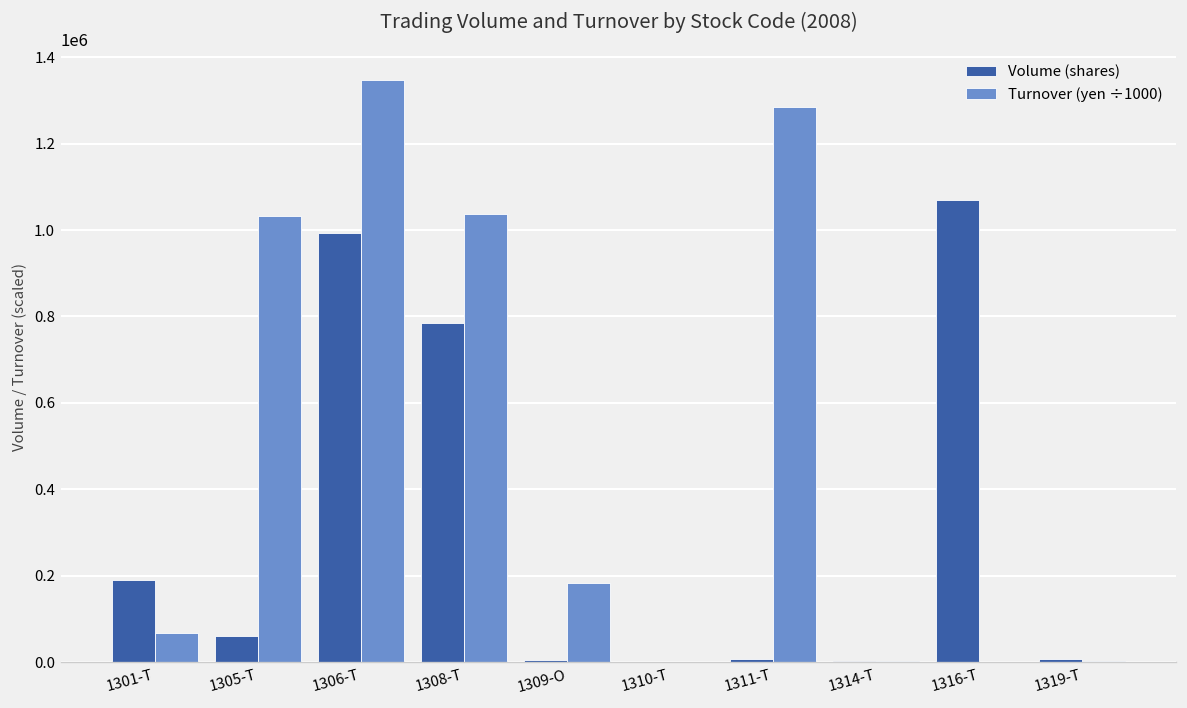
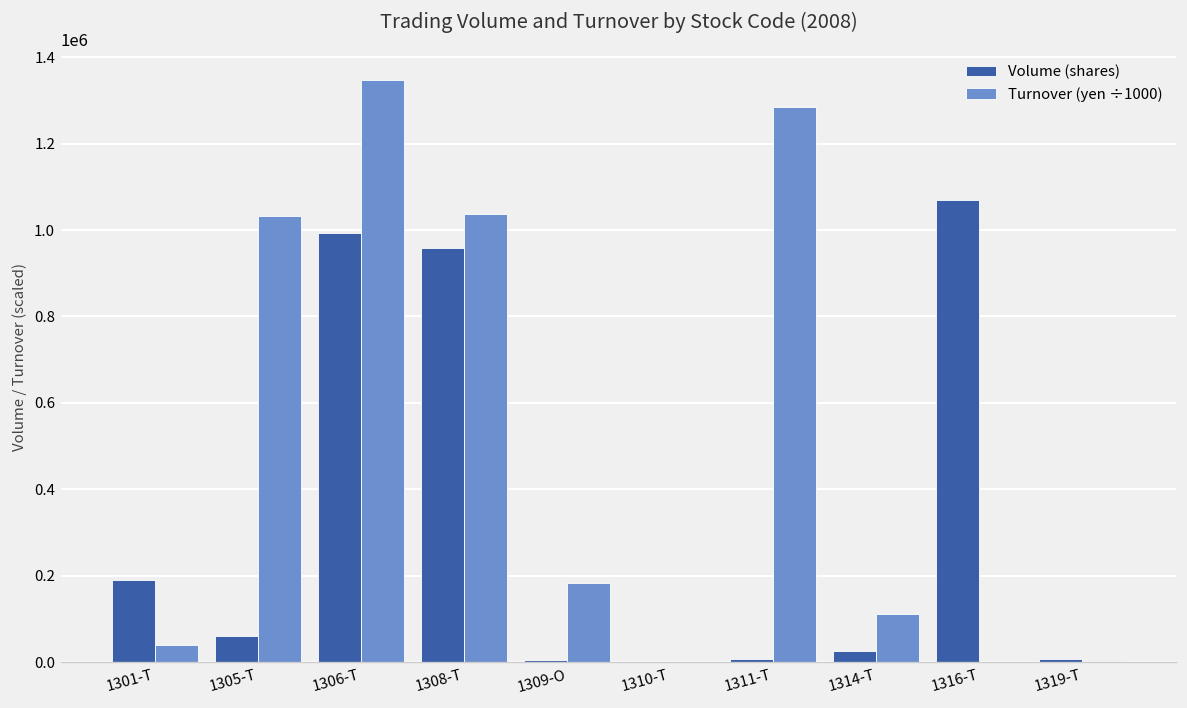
  {
    "Volume (shares)": {
      "1301-T": 190000,
      "1305-T": 60000,
      "1306-T": 990000,
-     "1308-T": 790000,
+     "1308-T": 960000,
      "1311-T": 10000,
-     "1314-T": 0,
+     "1314-T": 30000,
      "1316-T": 1070000,
      "1319-T": 10000
    },
    "Turnover (yen ÷1000)": {
-     "1301-T": 70000,
+     "1301-T": 40000,
      "1305-T": 1030000,
      "1306-T": 1350000,
      "1308-T": 1040000,
      "1309-O": 180000,
      "1311-T": 1280000,
-     "1314-T": 0
+     "1314-T": 110000
    }
  }
